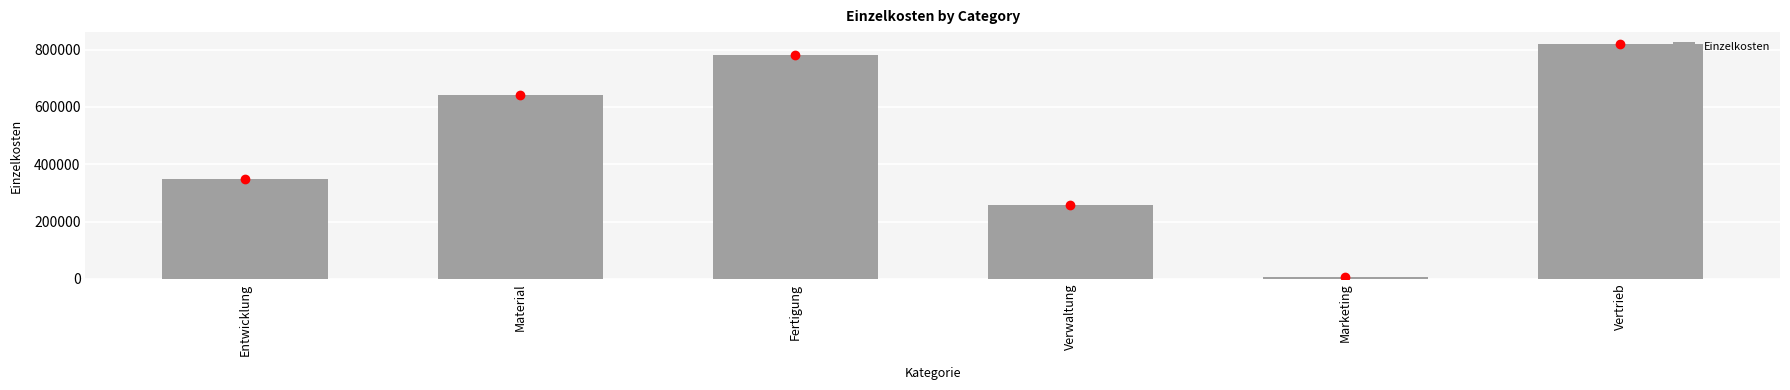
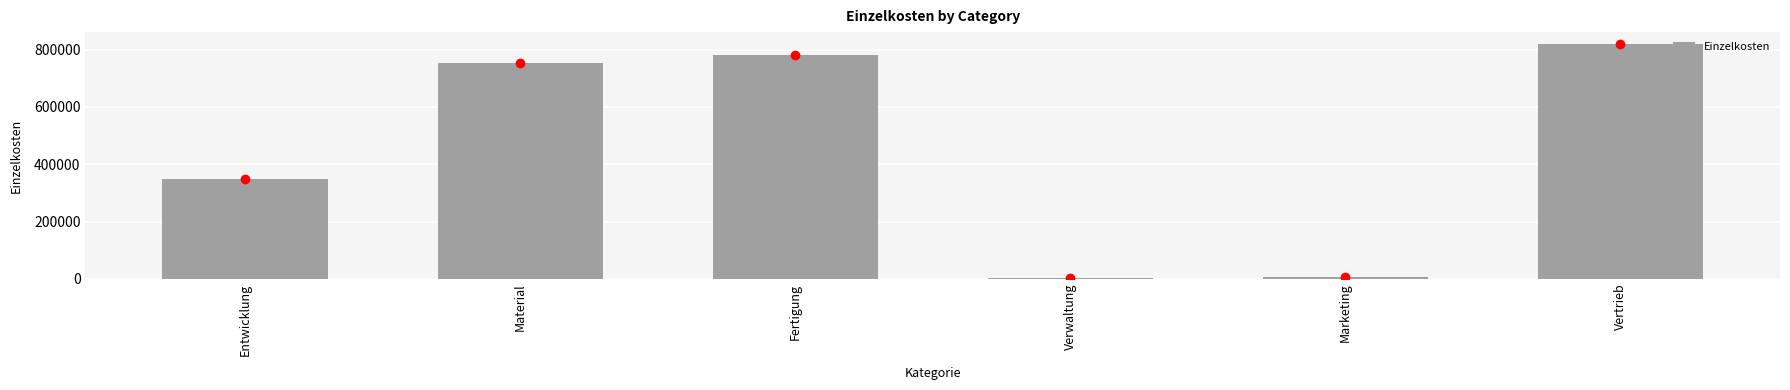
  {
    "Einzelkosten": {
      "Entwicklung": 350000,
-     "Material": 640000,
+     "Material": 750000,
      "Fertigung": 780000,
-     "Verwaltung": 260000,
+     "Verwaltung": 0,
      "Vertrieb": 820000
    }
  }
